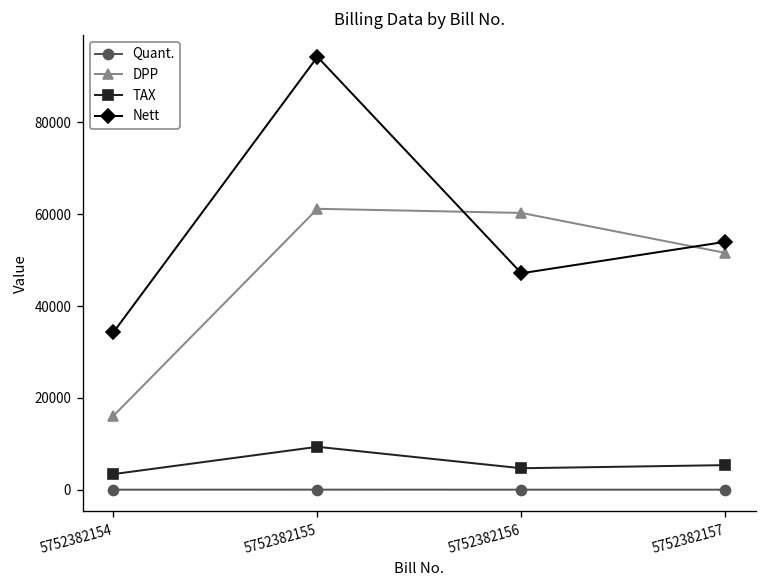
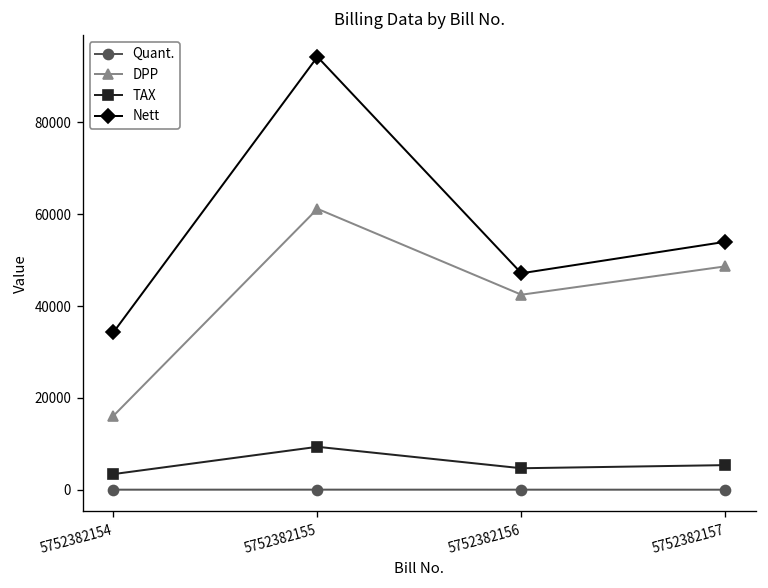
  {
    "Quant.": {
      "5752382154": 0,
      "5752382155": 0,
      "5752382156": 0,
      "5752382157": 0
    },
    "DPP": {
      "5752382154": 16000,
      "5752382155": 61000,
-     "5752382156": 60000,
-     "5752382157": 52000
+     "5752382156": 42000,
+     "5752382157": 49000
    }
  }
